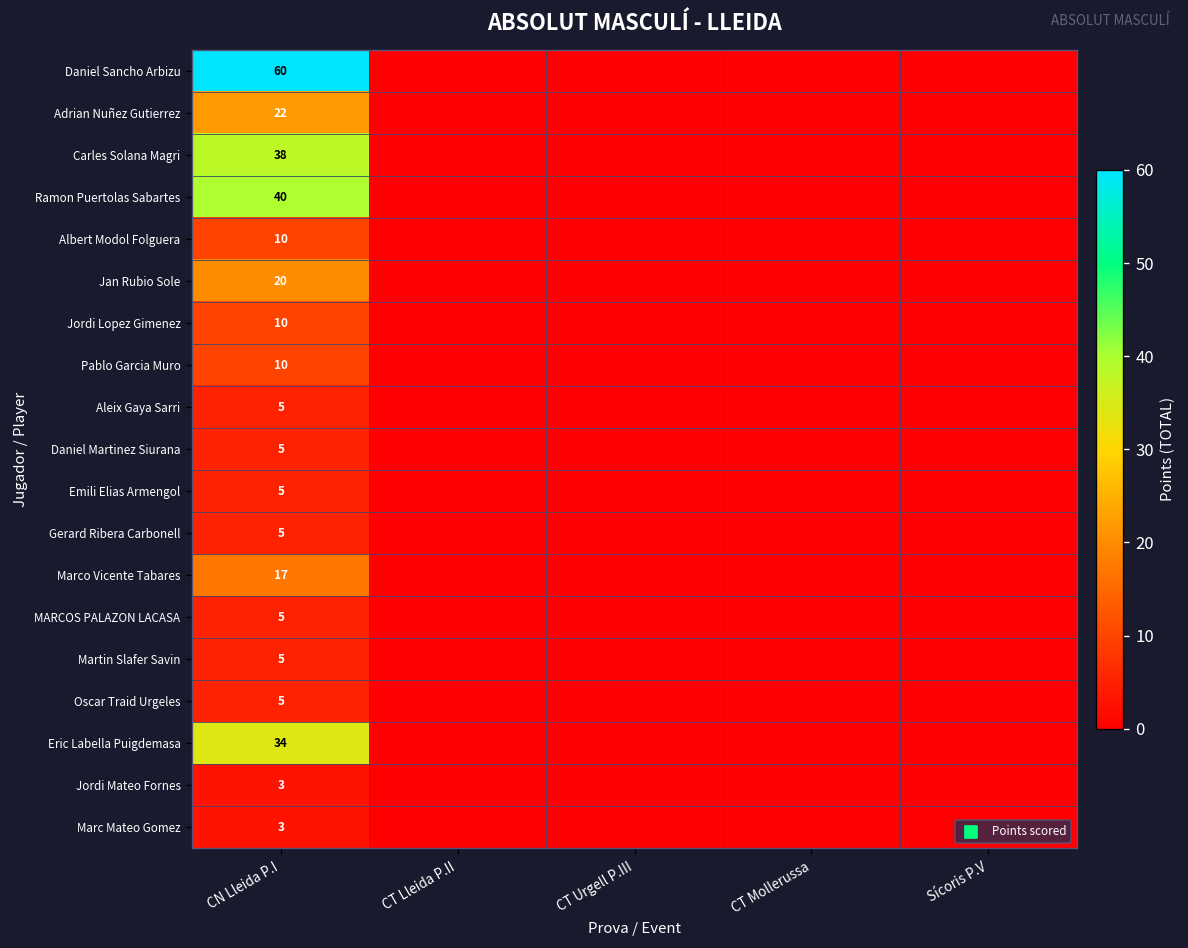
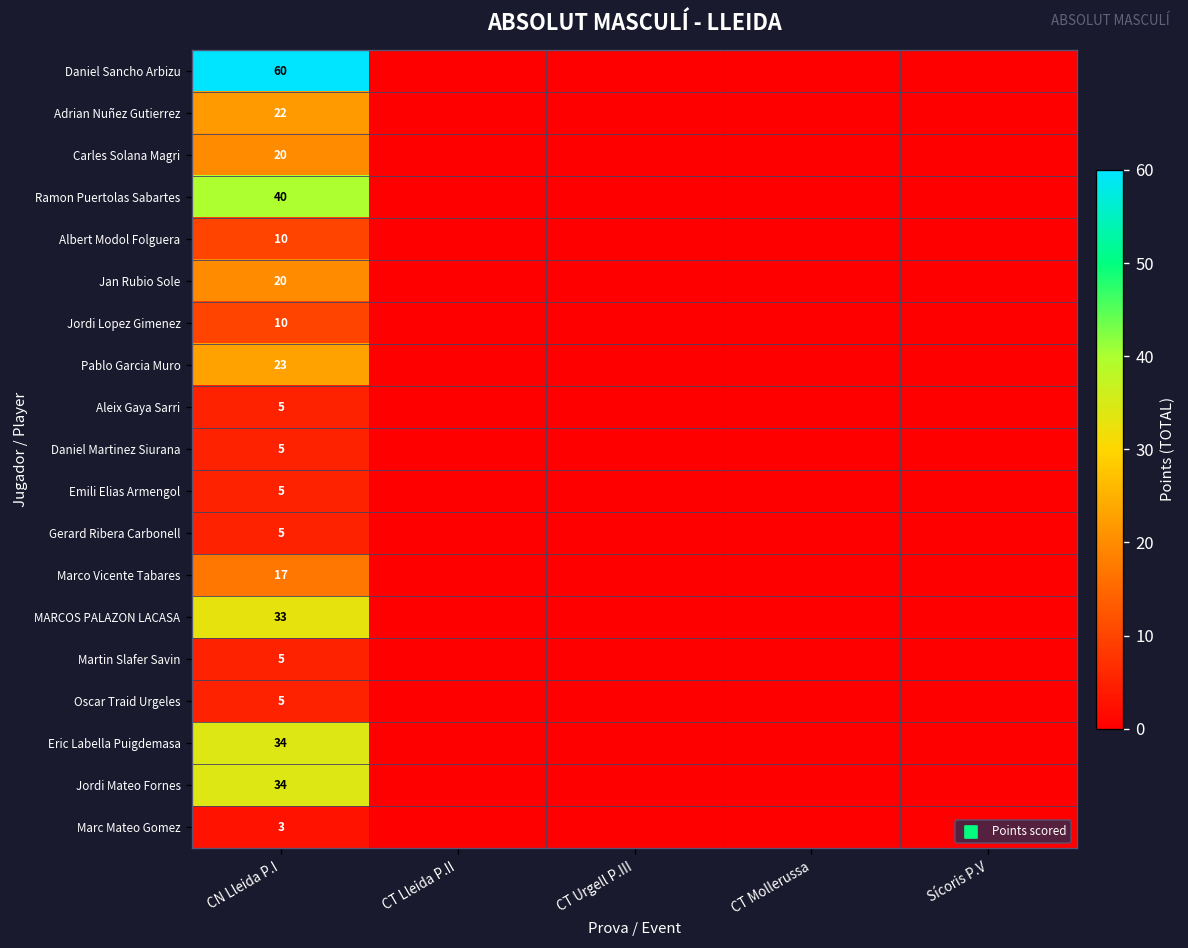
  {
    "Daniel Sancho Arbizu": {
      "CN Lleida P.I": 60
    },
    "Adrian Nuñez Gutierrez": {
      "CN Lleida P.I": 22
    },
    "Carles Solana Magri": {
-     "CN Lleida P.I": 38
+     "CN Lleida P.I": 20
    },
    "Ramon Puertolas Sabartes": {
      "CN Lleida P.I": 40
    },
    "Albert Modol Folguera": {
      "CN Lleida P.I": 10
    },
    "Jan Rubio Sole": {
      "CN Lleida P.I": 20
    },
    "Jordi Lopez Gimenez": {
      "CN Lleida P.I": 10
    },
    "Pablo Garcia Muro": {
-     "CN Lleida P.I": 10
+     "CN Lleida P.I": 23
    },
    "Aleix Gaya Sarri": {
      "CN Lleida P.I": 5
    },
    "Daniel Martinez Siurana": {
      "CN Lleida P.I": 5
    },
    "Emili Elias Armengol": {
      "CN Lleida P.I": 5
    },
    "Gerard Ribera Carbonell": {
      "CN Lleida P.I": 5
    },
    "Marco Vicente Tabares": {
      "CN Lleida P.I": 17
    },
    "MARCOS PALAZON LACASA": {
-     "CN Lleida P.I": 5
+     "CN Lleida P.I": 33
    },
    "Martin Slafer Savin": {
      "CN Lleida P.I": 5
    },
    "Oscar Traid Urgeles": {
      "CN Lleida P.I": 5
    },
    "Eric Labella Puigdemasa": {
      "CN Lleida P.I": 34
    },
    "Jordi Mateo Fornes": {
-     "CN Lleida P.I": 3
+     "CN Lleida P.I": 34
    },
    "Marc Mateo Gomez": {
      "CN Lleida P.I": 3
    }
  }
